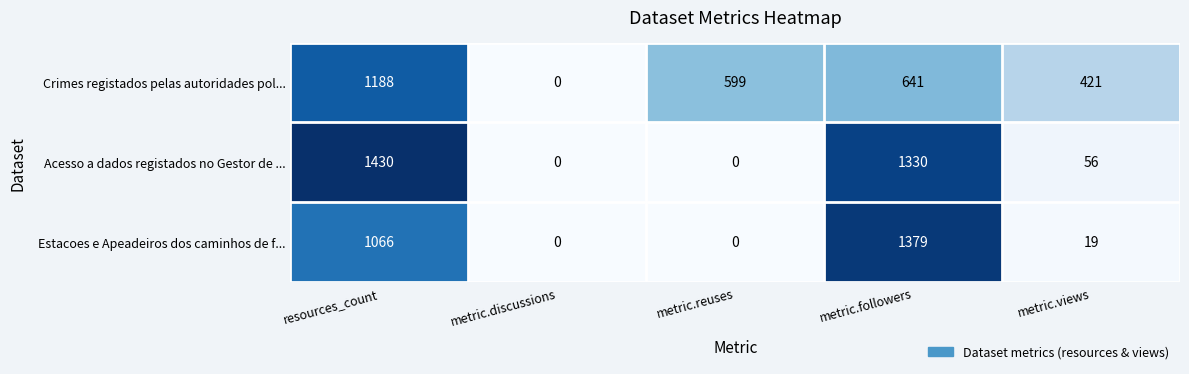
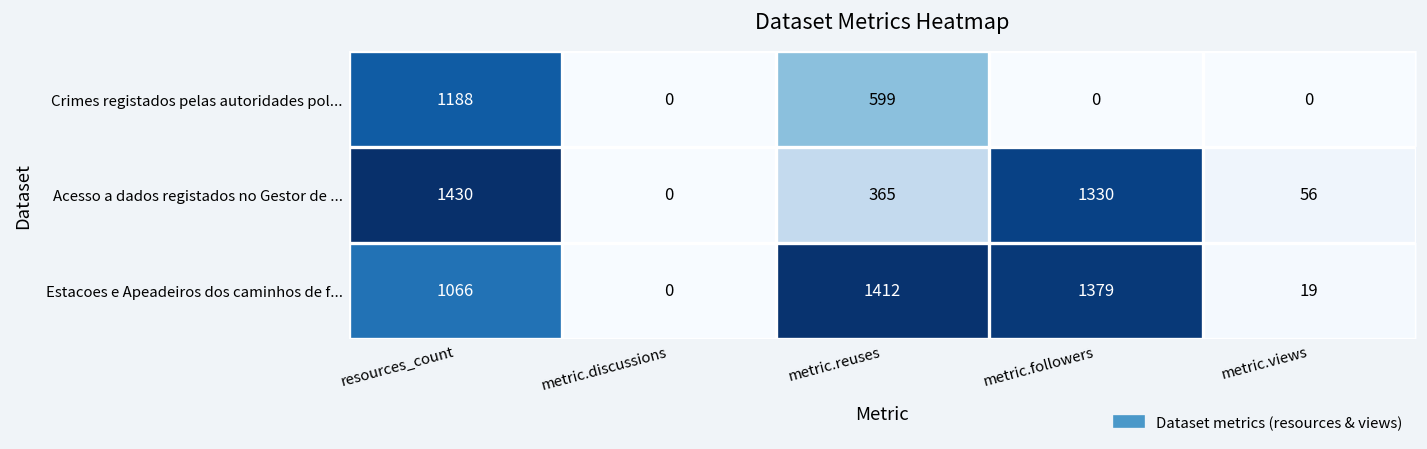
  {
    "Crimes registados pelas autoridades pol...": {
      "resources_count": 1188,
      "metric.discussions": 0,
      "metric.reuses": 599,
-     "metric.followers": 641,
-     "metric.views": 421
+     "metric.followers": 0,
+     "metric.views": 0
    },
    "Acesso a dados registados no Gestor de ...": {
      "resources_count": 1430,
      "metric.discussions": 0,
-     "metric.reuses": 0,
+     "metric.reuses": 365,
      "metric.followers": 1330,
      "metric.views": 56
    },
    "Estacoes e Apeadeiros dos caminhos de f...": {
      "resources_count": 1066,
      "metric.discussions": 0,
-     "metric.reuses": 0,
+     "metric.reuses": 1412,
      "metric.followers": 1379,
      "metric.views": 19
    }
  }
